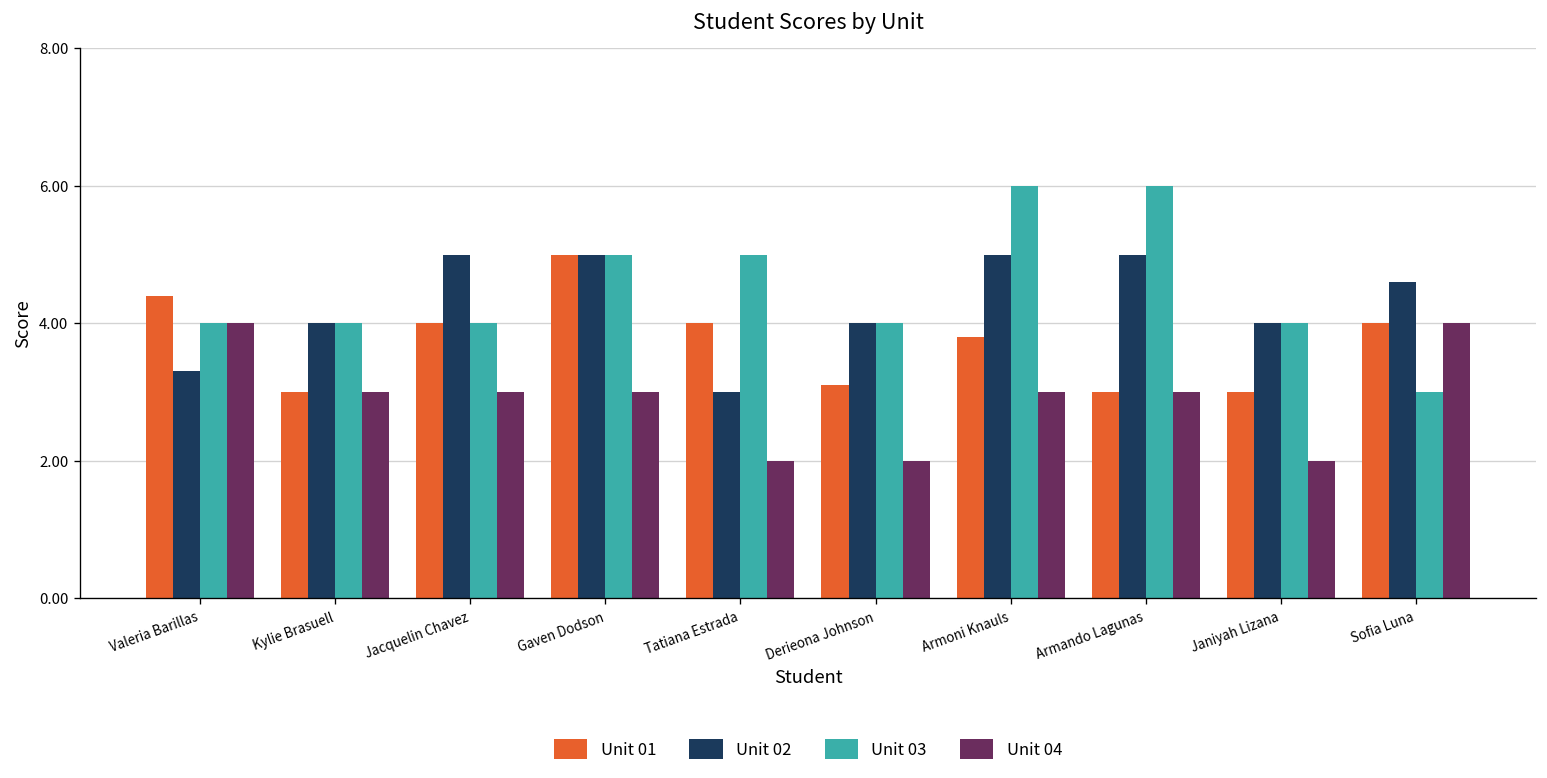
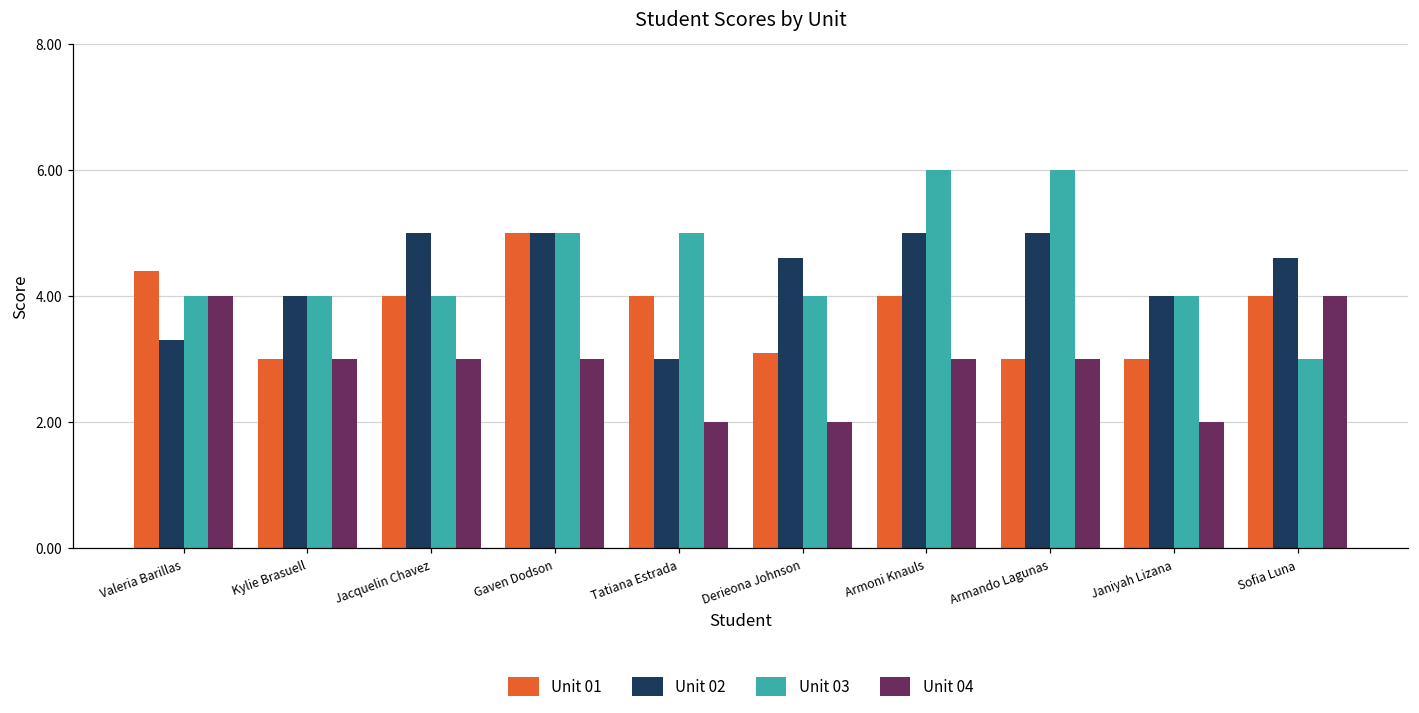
  {
    "Unit 01": {
      "Valeria Barillas": 4.4,
      "Kylie Brasuell": 3.0,
      "Jacquelin Chavez": 4.0,
      "Gaven Dodson": 5.0,
      "Tatiana Estrada": 4.0,
      "Derieona Johnson": 3.1,
-     "Armoni Knauls": 3.8,
+     "Armoni Knauls": 4.0,
      "Armando Lagunas": 3.0,
      "Janiyah Lizana": 3.0,
      "Sofia Luna": 4.0
    },
    "Unit 02": {
      "Valeria Barillas": 3.3,
      "Kylie Brasuell": 4.0,
      "Jacquelin Chavez": 5.0,
      "Gaven Dodson": 5.0,
      "Tatiana Estrada": 3.0,
-     "Derieona Johnson": 4.0,
+     "Derieona Johnson": 4.6,
      "Armoni Knauls": 5.0,
      "Armando Lagunas": 5.0,
      "Janiyah Lizana": 4.0,
      "Sofia Luna": 4.6
    },
    "Unit 03": {
      "Valeria Barillas": 4.0,
      "Kylie Brasuell": 4.0,
      "Jacquelin Chavez": 4.0,
      "Gaven Dodson": 5.0,
      "Tatiana Estrada": 5.0,
      "Derieona Johnson": 4.0,
      "Armoni Knauls": 6.0,
      "Armando Lagunas": 6.0,
      "Janiyah Lizana": 4.0,
      "Sofia Luna": 3.0
    },
    "Unit 04": {
      "Valeria Barillas": 4.0,
      "Kylie Brasuell": 3.0,
      "Jacquelin Chavez": 3.0,
      "Gaven Dodson": 3.0,
      "Tatiana Estrada": 2.0,
      "Derieona Johnson": 2.0,
      "Armoni Knauls": 3.0,
      "Armando Lagunas": 3.0,
      "Janiyah Lizana": 2.0,
      "Sofia Luna": 4.0
    }
  }
